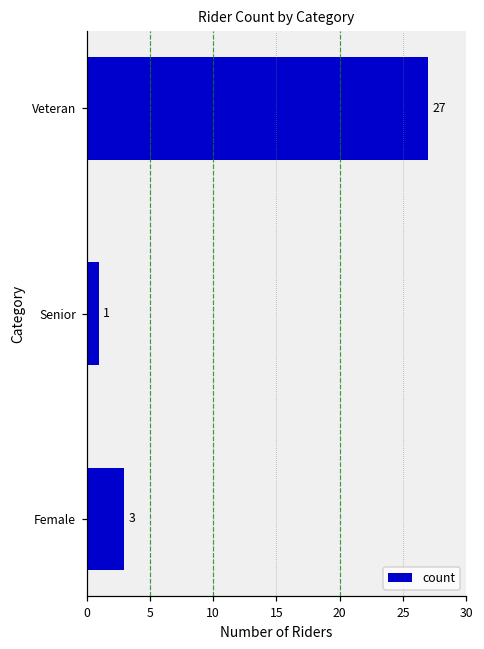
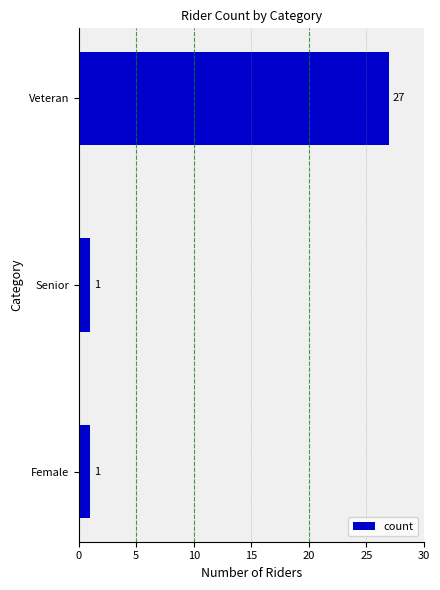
  {
    "Veteran": 27,
    "Senior": 1,
-   "Female": 3
+   "Female": 1
  }
